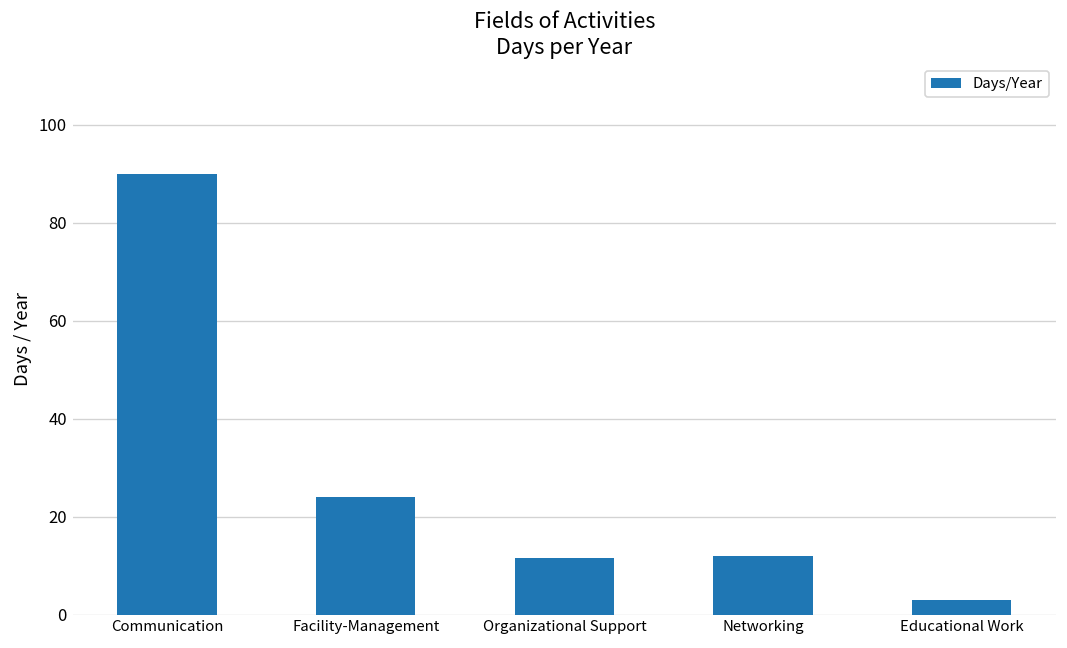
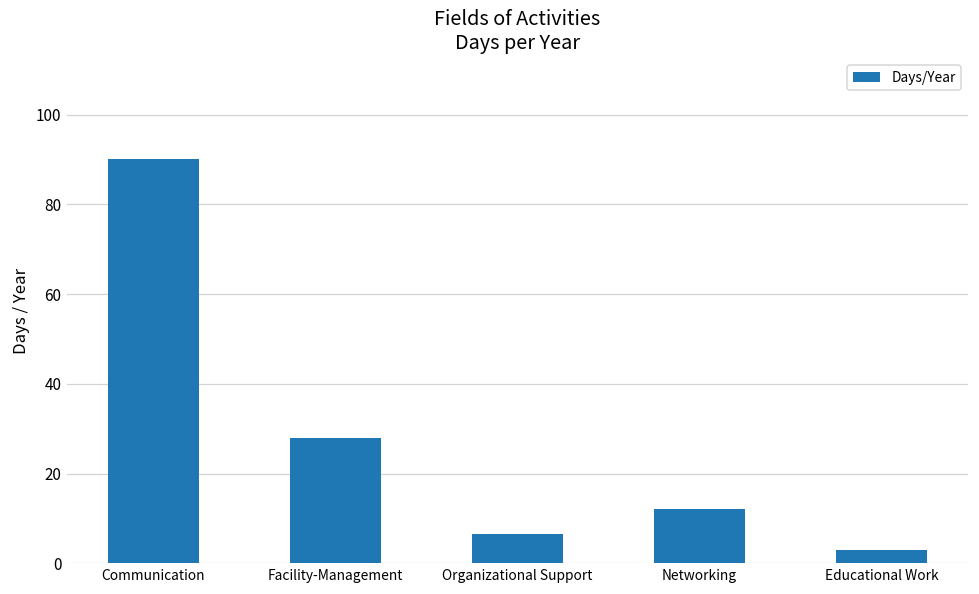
  {
    "Communication": 90,
-   "Facility-Management": 24,
-   "Organizational Support": 12,
+   "Facility-Management": 28,
+   "Organizational Support": 7,
    "Networking": 12,
    "Educational Work": 3
  }
